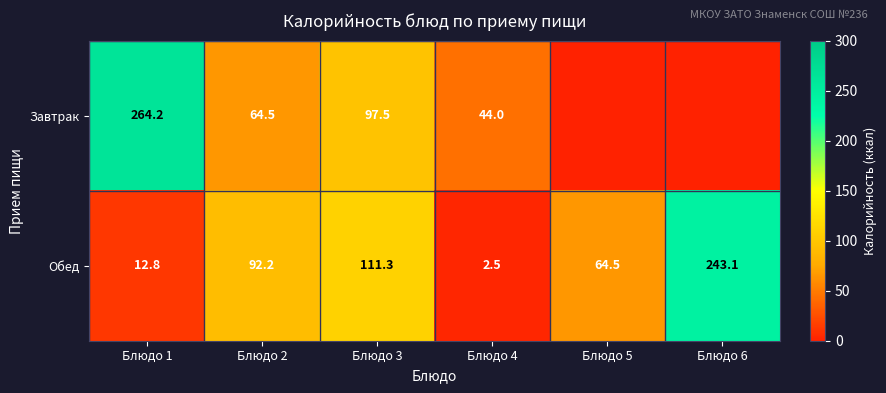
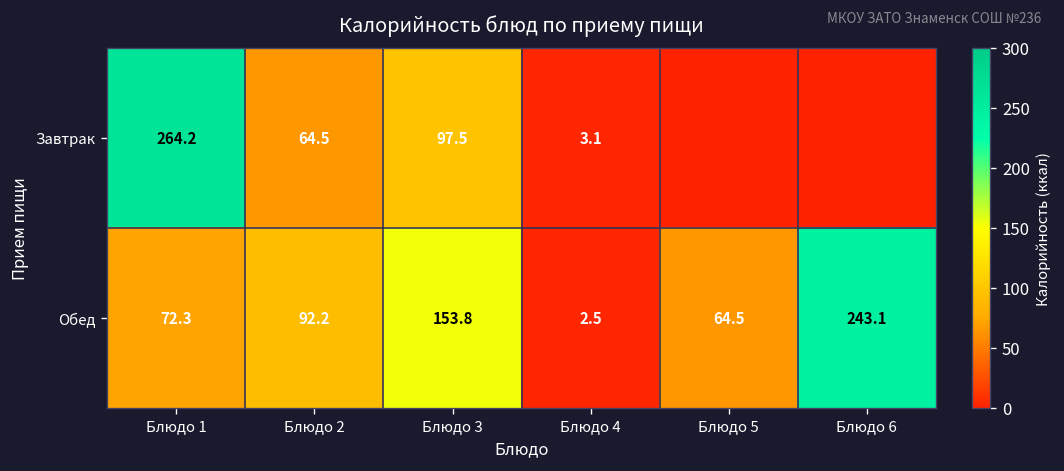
  {
    "Завтрак": {
      "Блюдо 1": 264.2,
      "Блюдо 2": 64.5,
      "Блюдо 3": 97.5,
-     "Блюдо 4": 44.0
+     "Блюдо 4": 3.1
    },
    "Обед": {
-     "Блюдо 1": 12.8,
+     "Блюдо 1": 72.3,
      "Блюдо 2": 92.2,
-     "Блюдо 3": 111.3,
+     "Блюдо 3": 153.8,
      "Блюдо 4": 2.5,
      "Блюдо 5": 64.5,
      "Блюдо 6": 243.1
    }
  }
